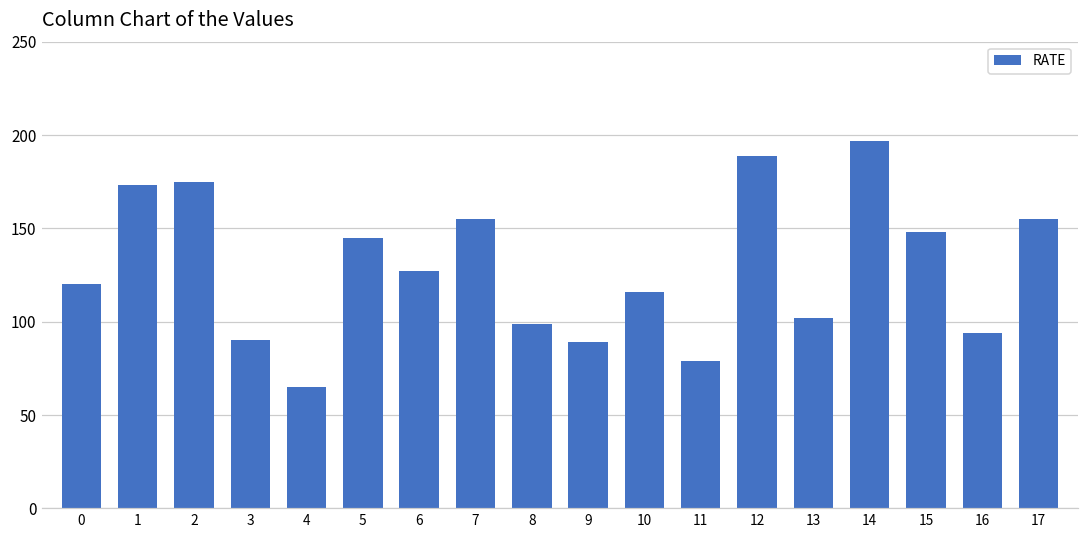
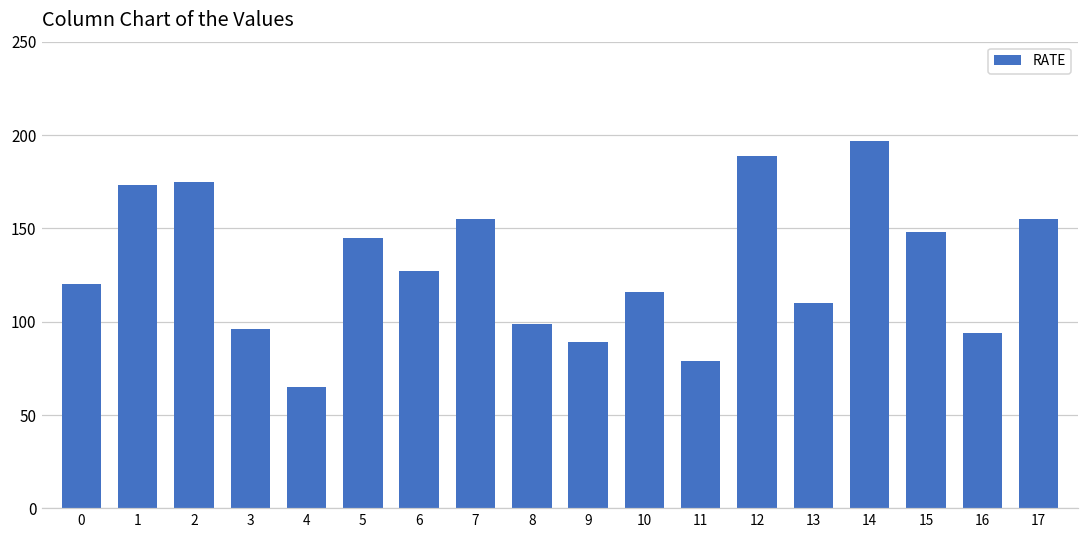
  {
    "0": 120,
    "1": 173,
    "2": 175,
-   "3": 90,
+   "3": 96,
    "4": 65,
    "5": 145,
    "6": 127,
    "7": 155,
    "8": 99,
    "9": 89,
    "10": 116,
    "11": 79,
    "12": 189,
-   "13": 102,
+   "13": 110,
    "14": 197,
    "15": 148,
    "16": 94,
    "17": 155
  }
